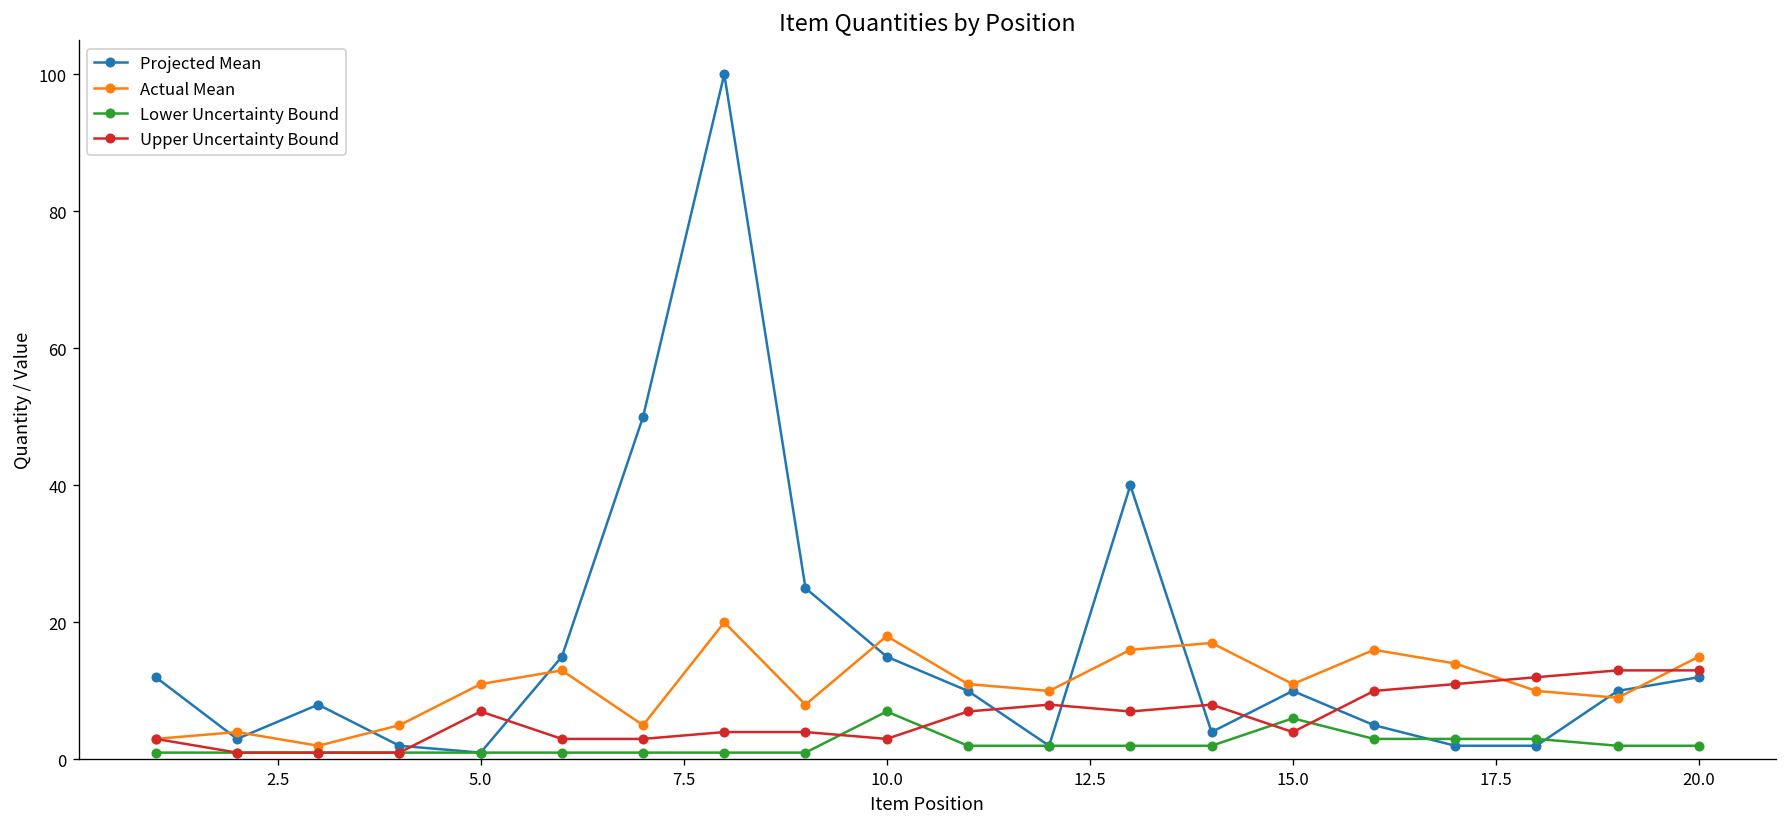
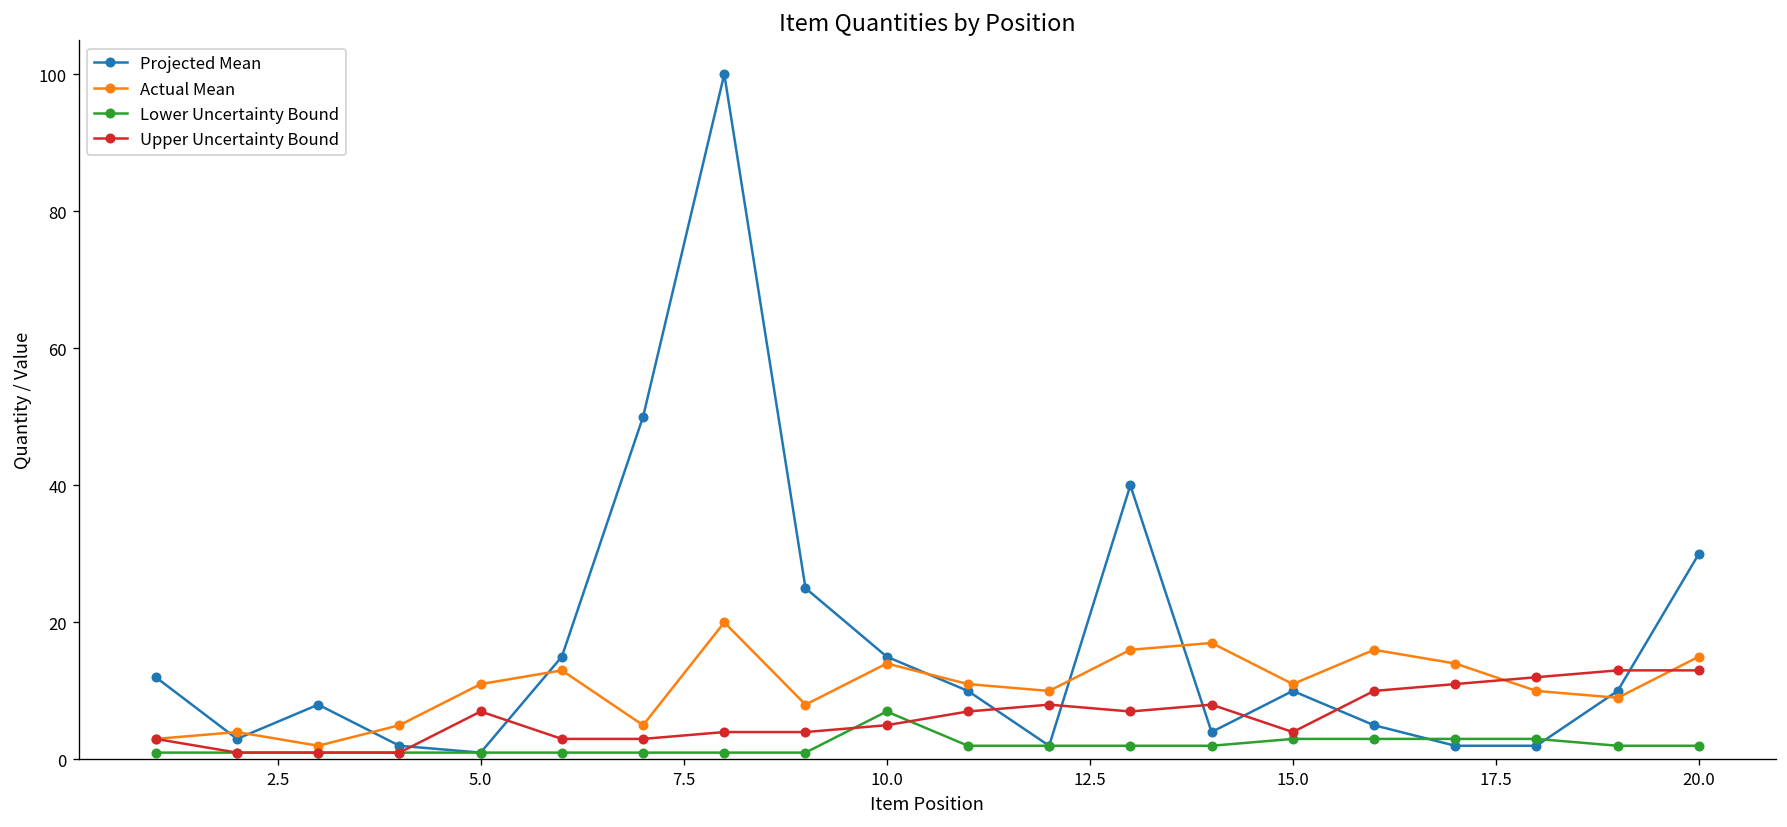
  {
    "Projected Mean": {
      "10.0": 15,
      "15.0": 10,
-     "20.0": 12
+     "20.0": 30
    },
    "Actual Mean": {
      "5.0": 11,
-     "10.0": 18,
+     "10.0": 14,
      "15.0": 11,
      "20.0": 15
    },
    "Lower Uncertainty Bound": {
      "10.0": 7,
-     "15.0": 6,
+     "15.0": 3,
      "20.0": 2
    },
    "Upper Uncertainty Bound": {
      "5.0": 7,
-     "10.0": 3,
+     "10.0": 5,
      "15.0": 4,
      "20.0": 13
    }
  }
